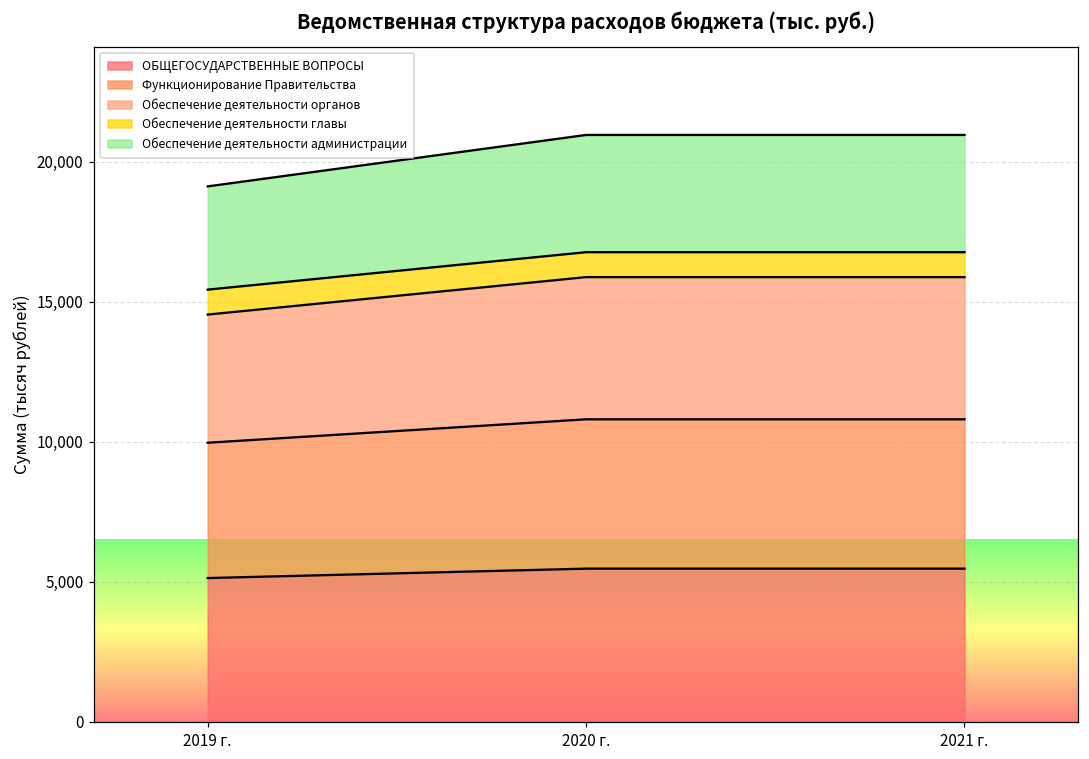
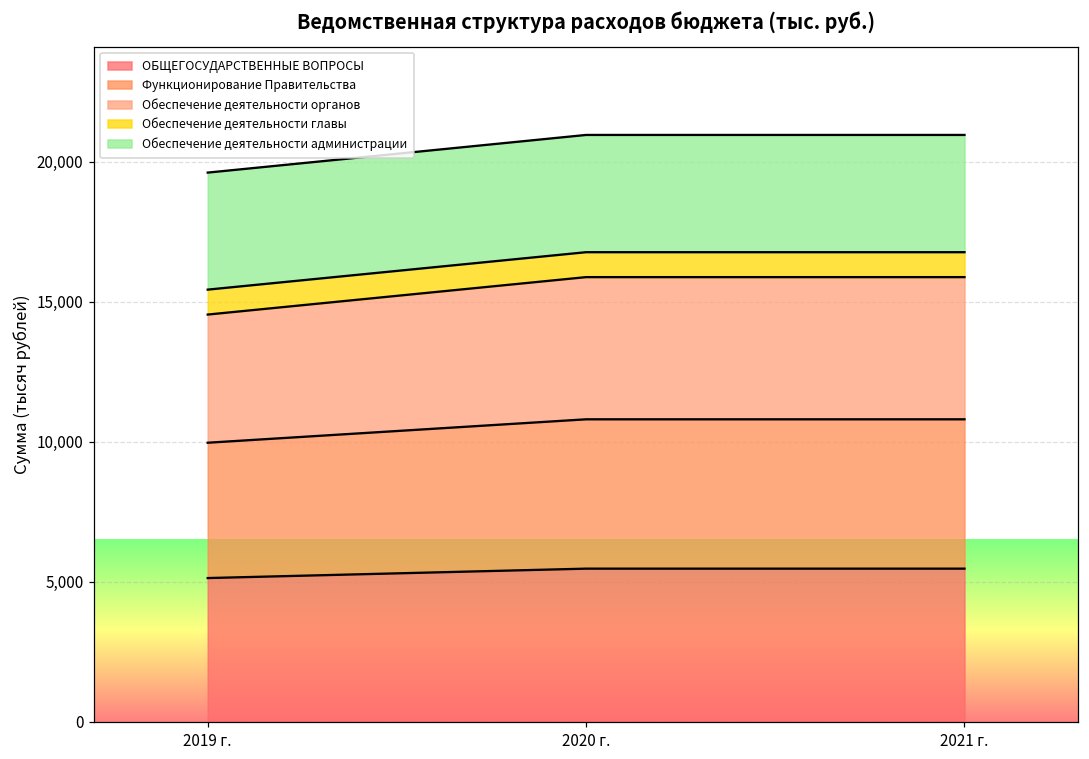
  {
    "Обеспечение деятельности главы": {
      "2019 г.": "900",
      "2020 г.": "900",
      "2021 г.": "900"
    },
    "Обеспечение деятельности администрации": {
-     "2019 г.": "3,700",
+     "2019 г.": "4,200",
      "2020 г.": "4,200",
      "2021 г.": "4,200"
    }
  }
